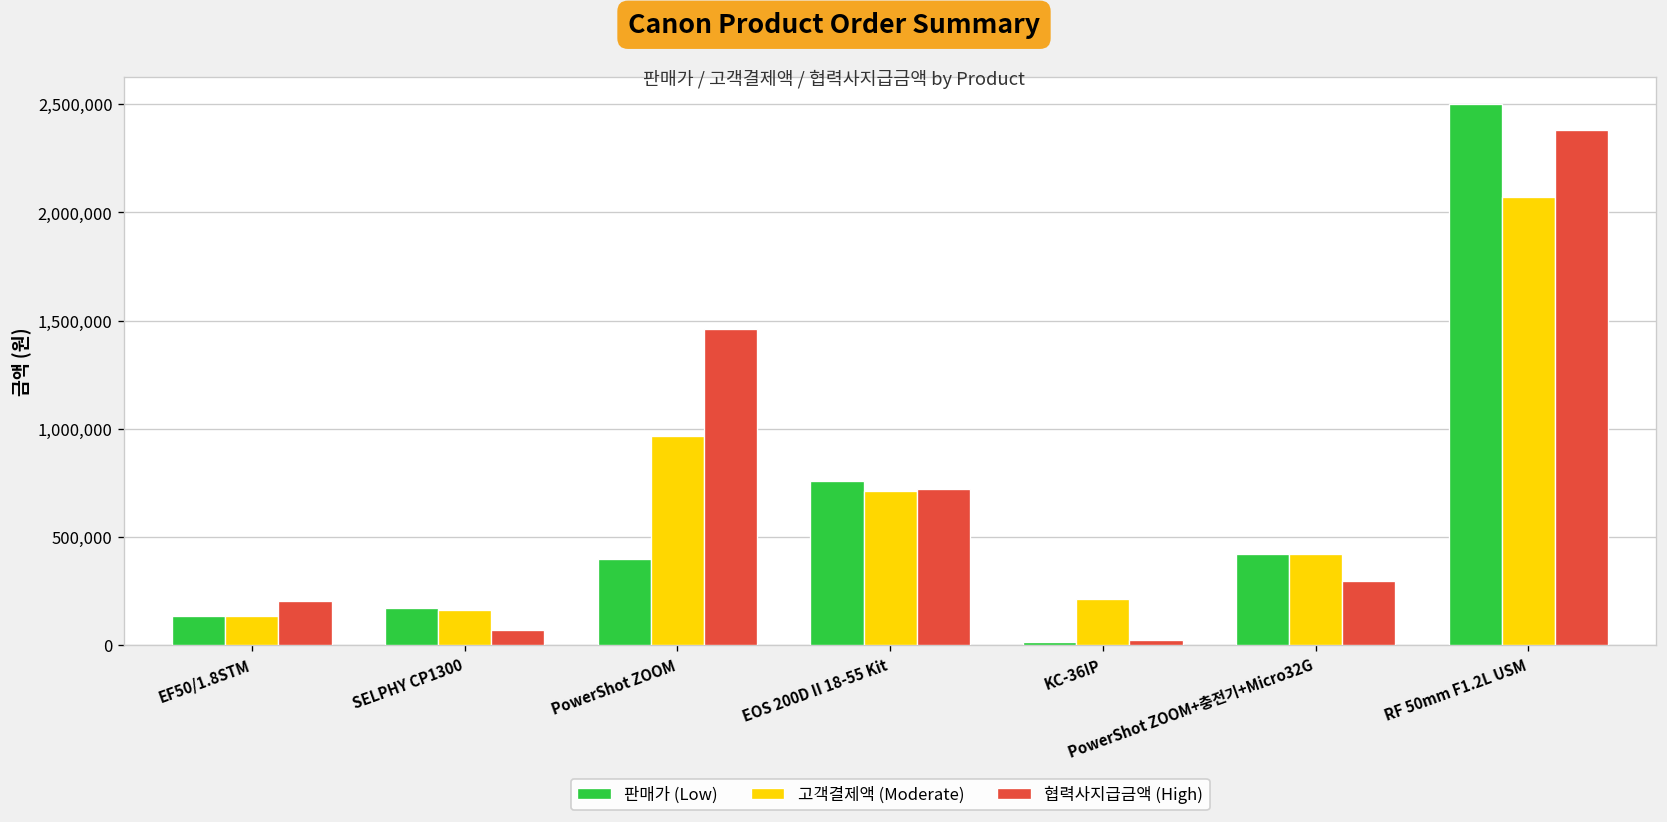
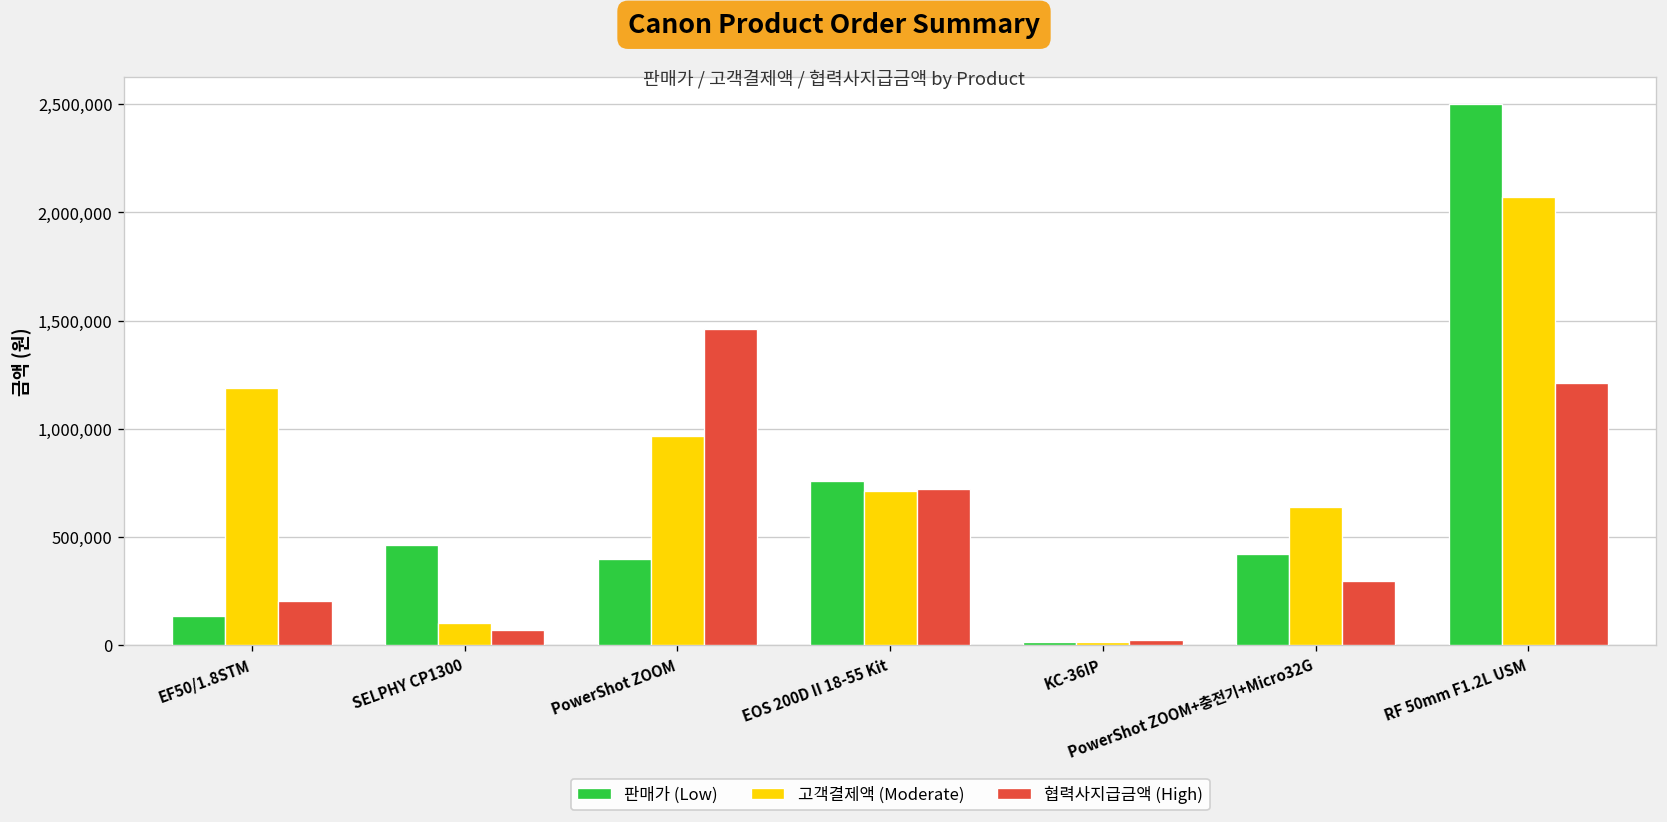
  {
    "판매가 (Low)": {
      "EF50/1.8STM": "130,000",
-     "SELPHY CP1300": "170,000",
+     "SELPHY CP1300": "460,000",
      "PowerShot ZOOM": "400,000",
      "EOS 200D II 18-55 Kit": "760,000",
      "KC-36IP": "20,000",
      "PowerShot ZOOM+충전기+Micro32G": "420,000",
      "RF 50mm F1.2L USM": "2,500,000"
    },
    "고객결제액 (Moderate)": {
-     "EF50/1.8STM": "130,000",
-     "SELPHY CP1300": "160,000",
+     "EF50/1.8STM": "1,190,000",
+     "SELPHY CP1300": "100,000",
      "PowerShot ZOOM": "970,000",
      "EOS 200D II 18-55 Kit": "710,000",
-     "KC-36IP": "210,000",
-     "PowerShot ZOOM+충전기+Micro32G": "420,000",
+     "KC-36IP": "20,000",
+     "PowerShot ZOOM+충전기+Micro32G": "640,000",
      "RF 50mm F1.2L USM": "2,070,000"
    },
    "협력사지급금액 (High)": {
      "EF50/1.8STM": "210,000",
      "SELPHY CP1300": "70,000",
      "PowerShot ZOOM": "1,460,000",
      "EOS 200D II 18-55 Kit": "720,000",
      "KC-36IP": "20,000",
      "PowerShot ZOOM+충전기+Micro32G": "290,000",
-     "RF 50mm F1.2L USM": "2,380,000"
+     "RF 50mm F1.2L USM": "1,210,000"
    }
  }
